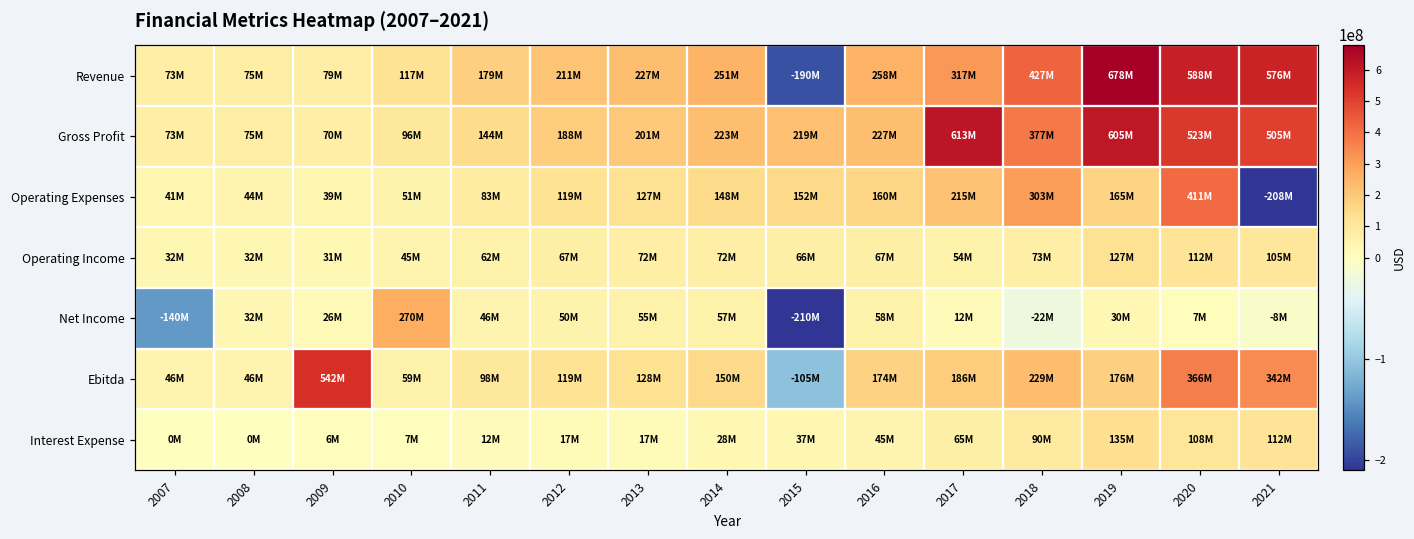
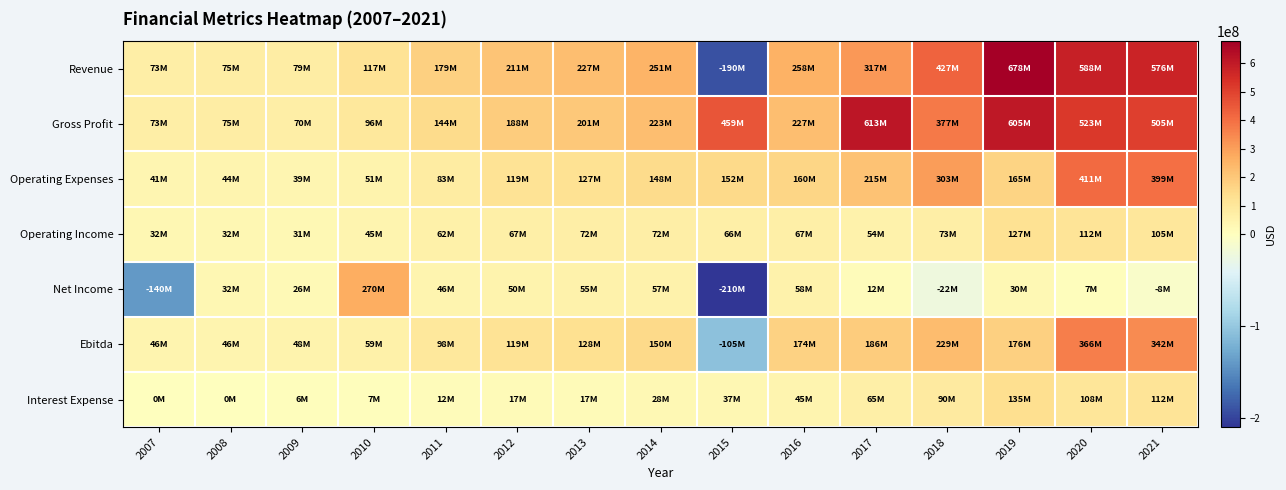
  {
    "Revenue": {
      "2007": "73M",
      "2008": "75M",
      "2009": "79M",
      "2010": "117M",
      "2011": "179M",
      "2012": "211M",
      "2013": "227M",
      "2014": "251M",
      "2015": "-190M",
      "2016": "258M",
      "2017": "317M",
      "2018": "427M",
      "2019": "678M",
      "2020": "588M",
      "2021": "576M"
    },
    "Gross Profit": {
      "2007": "73M",
      "2008": "75M",
      "2009": "70M",
      "2010": "96M",
      "2011": "144M",
      "2012": "188M",
      "2013": "201M",
      "2014": "223M",
-     "2015": "219M",
+     "2015": "459M",
      "2016": "227M",
      "2017": "613M",
      "2018": "377M",
      "2019": "605M",
      "2020": "523M",
      "2021": "505M"
    },
    "Operating Expenses": {
      "2007": "41M",
      "2008": "44M",
      "2009": "39M",
      "2010": "51M",
      "2011": "83M",
      "2012": "119M",
      "2013": "127M",
      "2014": "148M",
      "2015": "152M",
      "2016": "160M",
      "2017": "215M",
      "2018": "303M",
      "2019": "165M",
      "2020": "411M",
-     "2021": "-208M"
+     "2021": "399M"
    },
    "Operating Income": {
      "2007": "32M",
      "2008": "32M",
      "2009": "31M",
      "2010": "45M",
      "2011": "62M",
      "2012": "67M",
      "2013": "72M",
      "2014": "72M",
      "2015": "66M",
      "2016": "67M",
      "2017": "54M",
      "2018": "73M",
      "2019": "127M",
      "2020": "112M",
      "2021": "105M"
    },
    "Net Income": {
      "2007": "-140M",
      "2008": "32M",
      "2009": "26M",
      "2010": "270M",
      "2011": "46M",
      "2012": "50M",
      "2013": "55M",
      "2014": "57M",
      "2015": "-210M",
      "2016": "58M",
      "2017": "12M",
      "2018": "-22M",
      "2019": "30M",
      "2020": "7M",
      "2021": "-8M"
    },
    "Ebitda": {
      "2007": "46M",
      "2008": "46M",
-     "2009": "542M",
+     "2009": "48M",
      "2010": "59M",
      "2011": "98M",
      "2012": "119M",
      "2013": "128M",
      "2014": "150M",
      "2015": "-105M",
      "2016": "174M",
      "2017": "186M",
      "2018": "229M",
      "2019": "176M",
      "2020": "366M",
      "2021": "342M"
    },
    "Interest Expense": {
      "2007": "0M",
      "2008": "0M",
      "2009": "6M",
      "2010": "7M",
      "2011": "12M",
      "2012": "17M",
      "2013": "17M",
      "2014": "28M",
      "2015": "37M",
      "2016": "45M",
      "2017": "65M",
      "2018": "90M",
      "2019": "135M",
      "2020": "108M",
      "2021": "112M"
    }
  }
